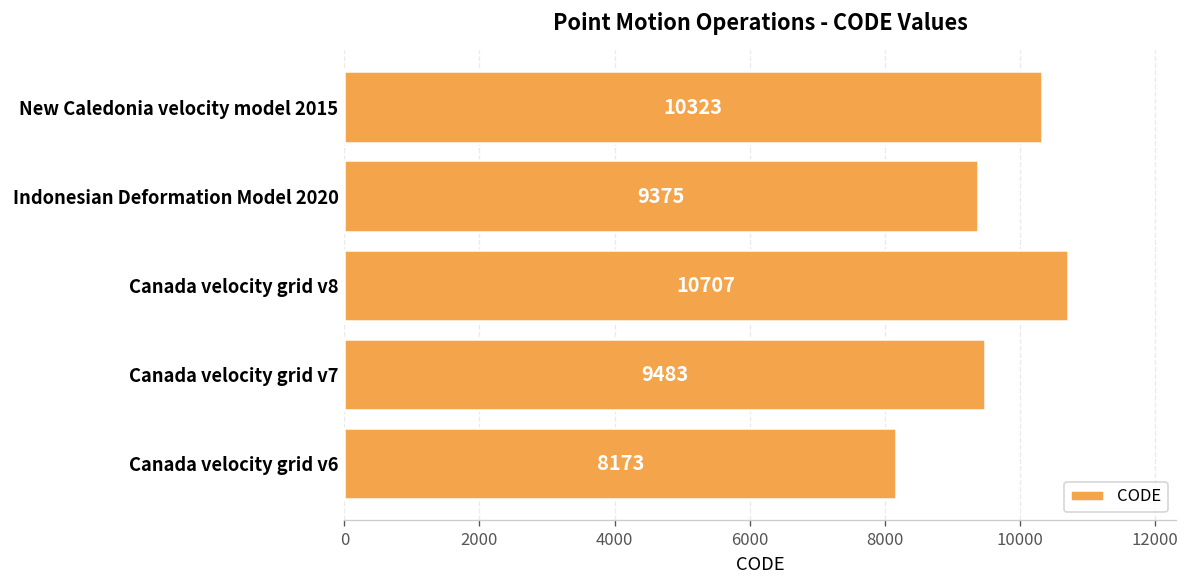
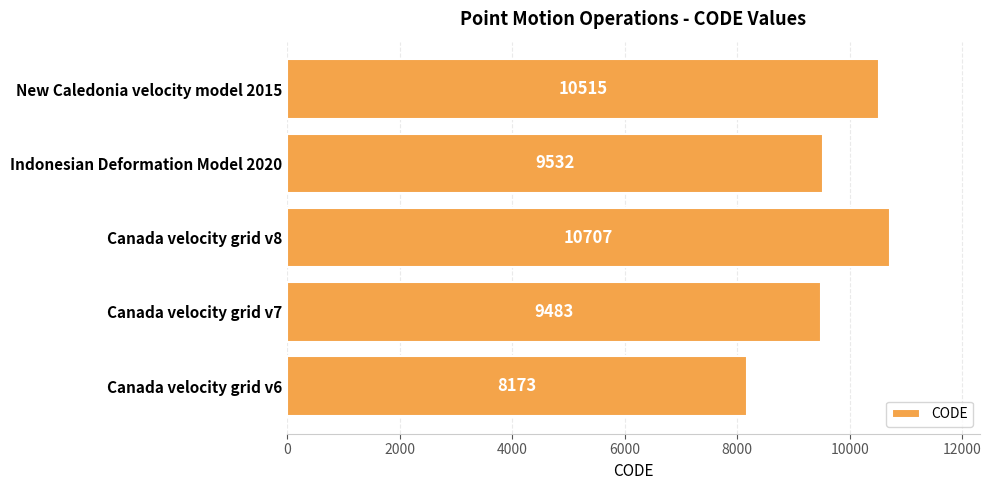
  {
-   "New Caledonia velocity model 2015": 10323,
-   "Indonesian Deformation Model 2020": 9375,
+   "New Caledonia velocity model 2015": 10515,
+   "Indonesian Deformation Model 2020": 9532,
    "Canada velocity grid v8": 10707,
    "Canada velocity grid v7": 9483,
    "Canada velocity grid v6": 8173
  }
